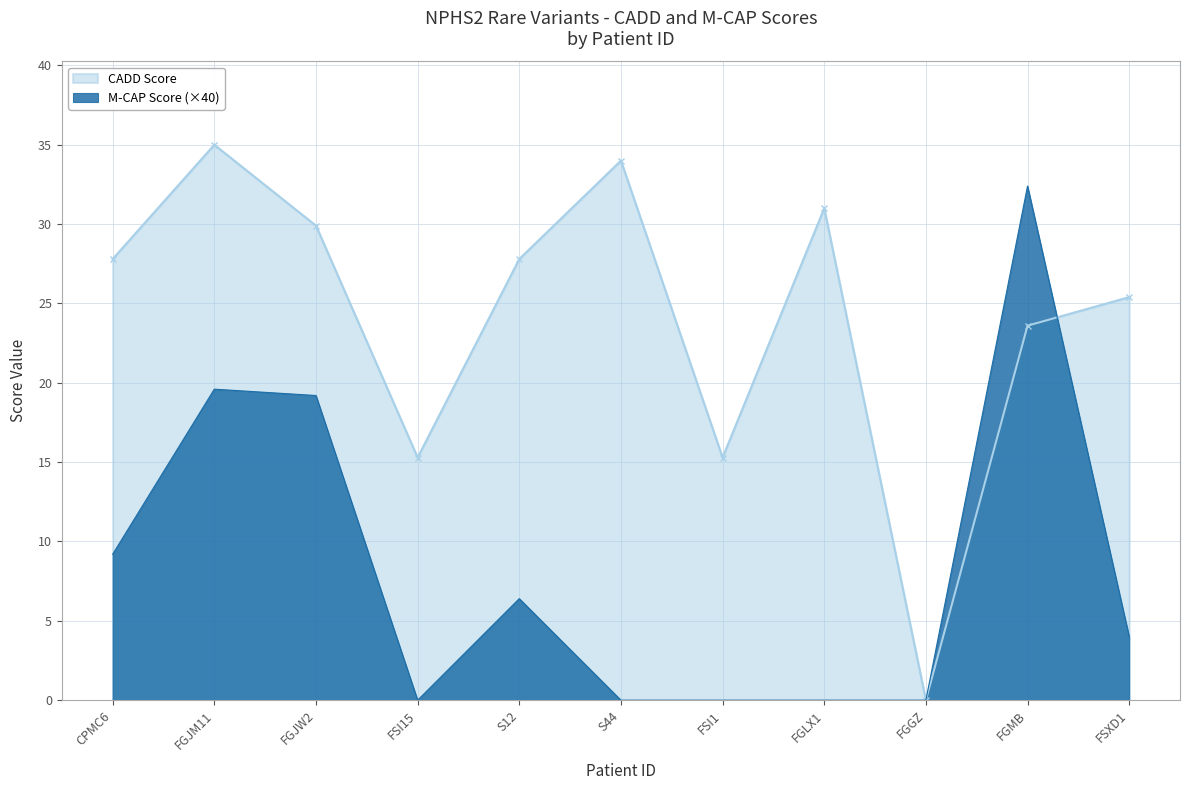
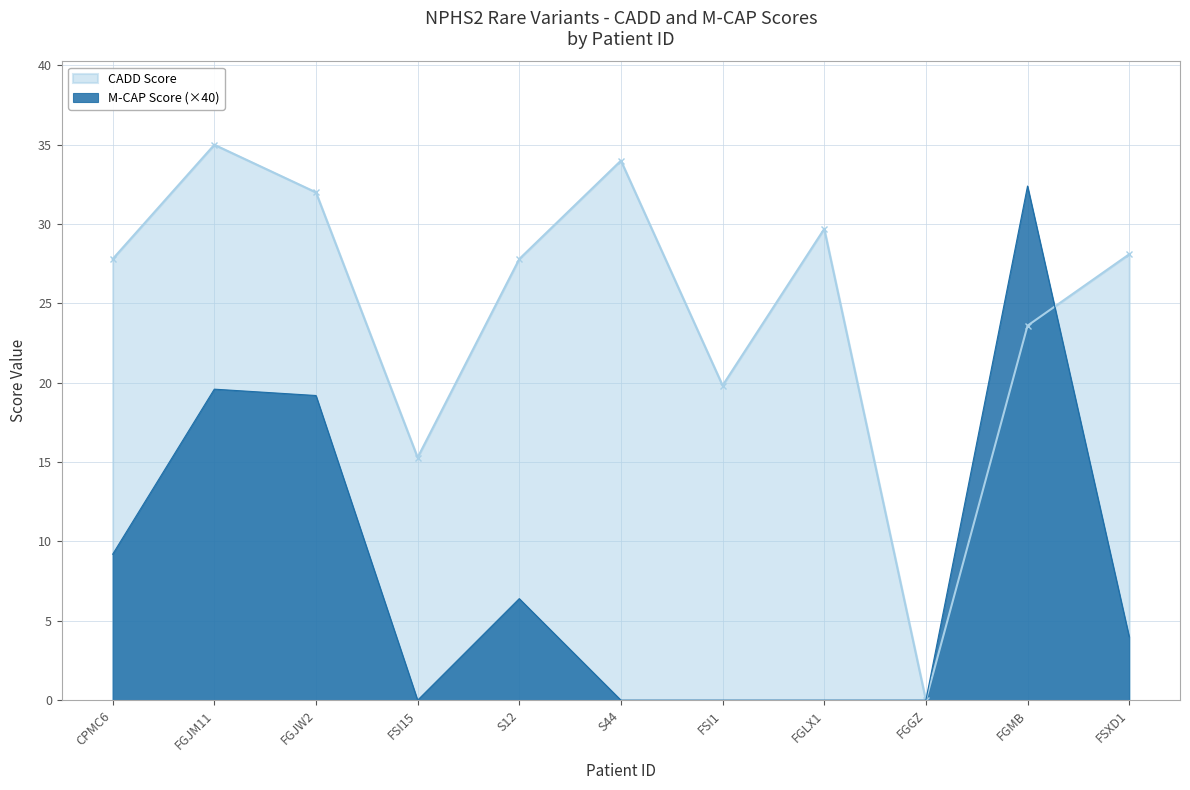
  {
    "CADD Score": {
      "CPMC6": 27.8,
      "FGJM11": 35.0,
-     "FGJW2": 29.9,
+     "FGJW2": 32.0,
      "FSI15": 15.3,
      "S12": 27.8,
      "S44": 34.0,
-     "FSI1": 15.3,
-     "FGLX1": 31.0,
+     "FSI1": 19.8,
+     "FGLX1": 29.7,
      "FGMB": 23.6,
-     "FSXD1": 25.4
+     "FSXD1": 28.1
    },
    "M-CAP Score (×40)": {
      "CPMC6": 9.2,
      "FGJM11": 19.6,
      "FGJW2": 19.2,
      "FSI15": 0.0,
      "S12": 6.4,
      "S44": 0.0,
      "FSI1": 0.0,
      "FGLX1": 0.0,
      "FGMB": 32.4,
      "FSXD1": 4.0
    }
  }
